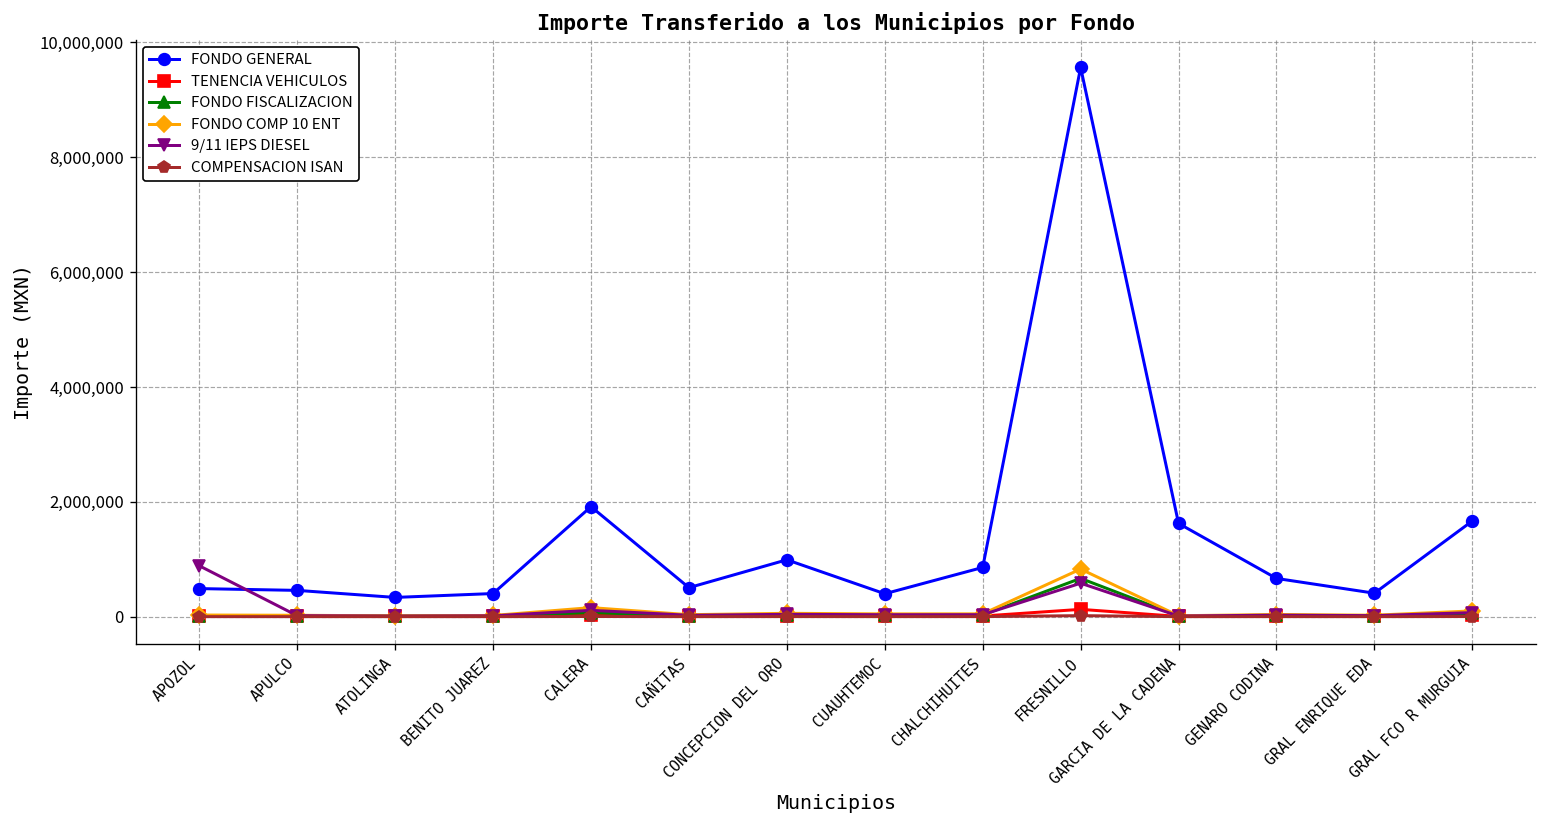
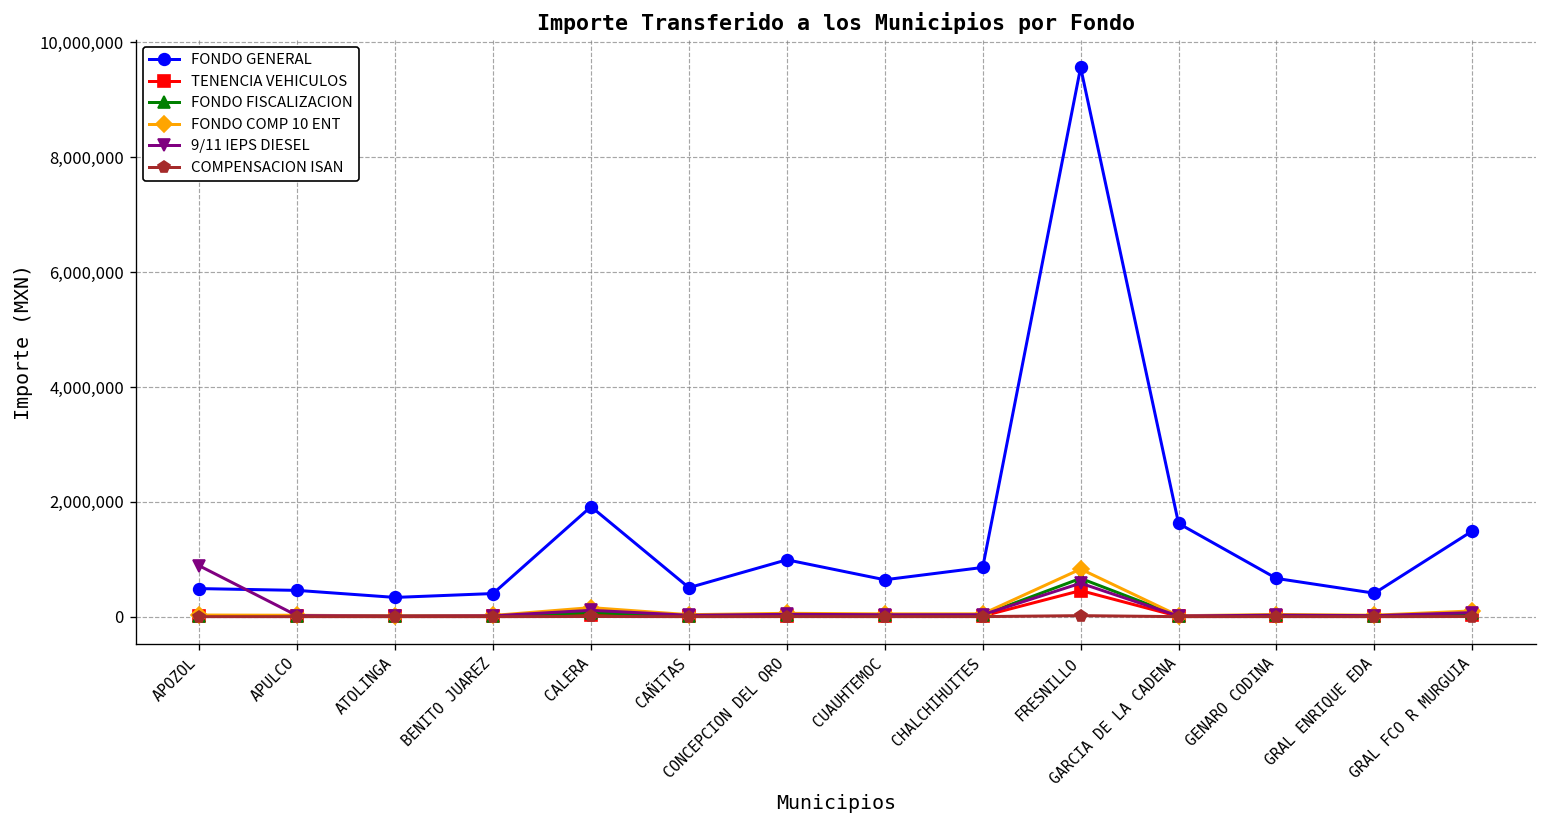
  {
    "FONDO GENERAL": {
      "APOZOL": "500,000",
      "APULCO": "500,000",
      "ATOLINGA": "300,000",
      "BENITO JUAREZ": "400,000",
      "CALERA": "1,900,000",
      "CAÑITAS": "500,000",
      "CONCEPCION DEL ORO": "1,000,000",
-     "CUAUHTEMOC": "400,000",
+     "CUAUHTEMOC": "600,000",
      "CHALCHIHUITES": "900,000",
      "FRESNILLO": "9,600,000",
      "GARCIA DE LA CADENA": "1,600,000",
      "GENARO CODINA": "700,000",
      "GRAL ENRIQUE EDA": "400,000",
-     "GRAL FCO R MURGUIA": "1,700,000"
+     "GRAL FCO R MURGUIA": "1,500,000"
    },
    "TENENCIA VEHICULOS": {
-     "FRESNILLO": "100,000"
+     "FRESNILLO": "500,000"
    },
    "FONDO FISCALIZACION": {
      "FRESNILLO": "700,000"
    },
    "FONDO COMP 10 ENT": {
      "FRESNILLO": "800,000"
    },
    "9/11 IEPS DIESEL": {
      "APOZOL": "900,000",
      "FRESNILLO": "600,000"
    },
    "COMPENSACION ISAN": {
      "FRESNILLO": "0"
    }
  }
